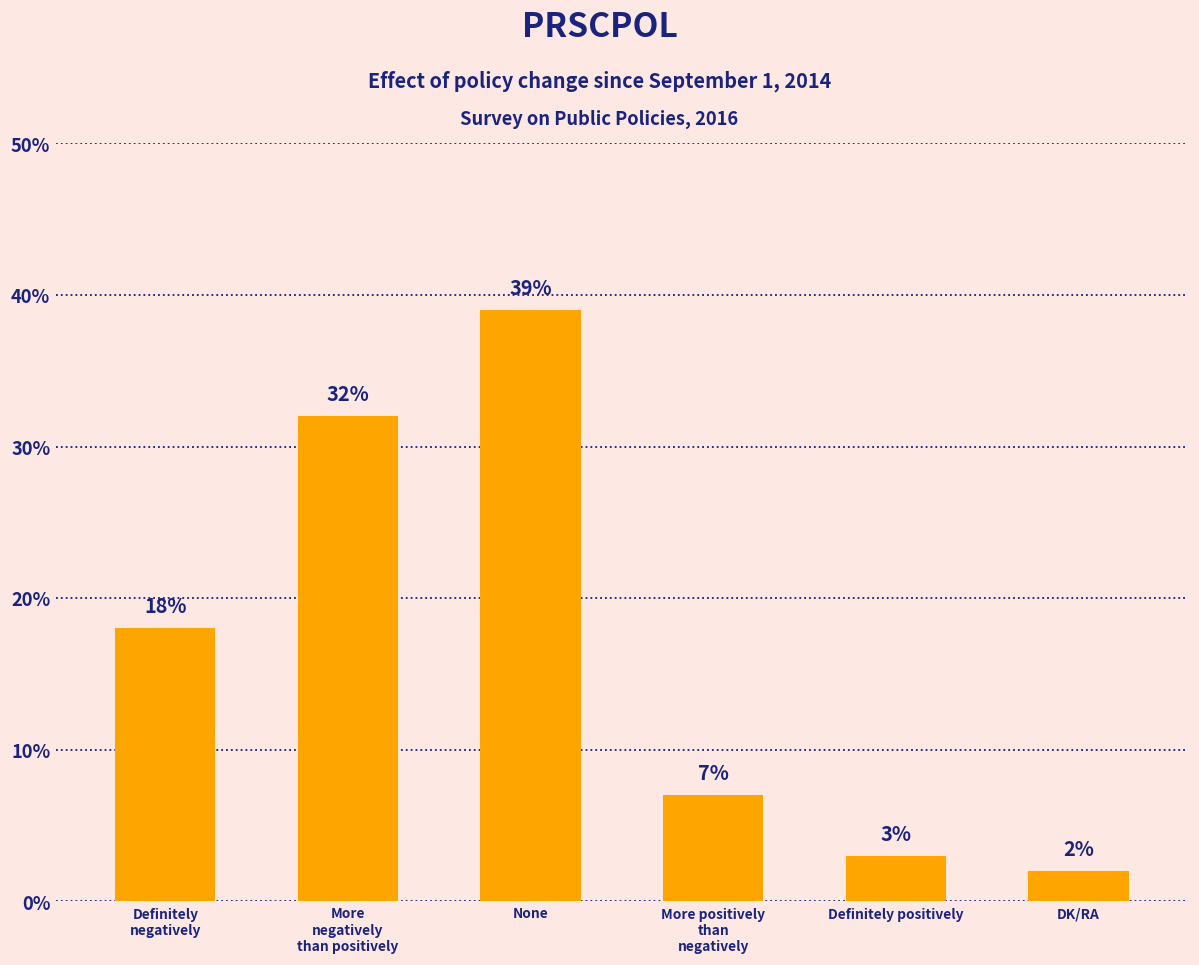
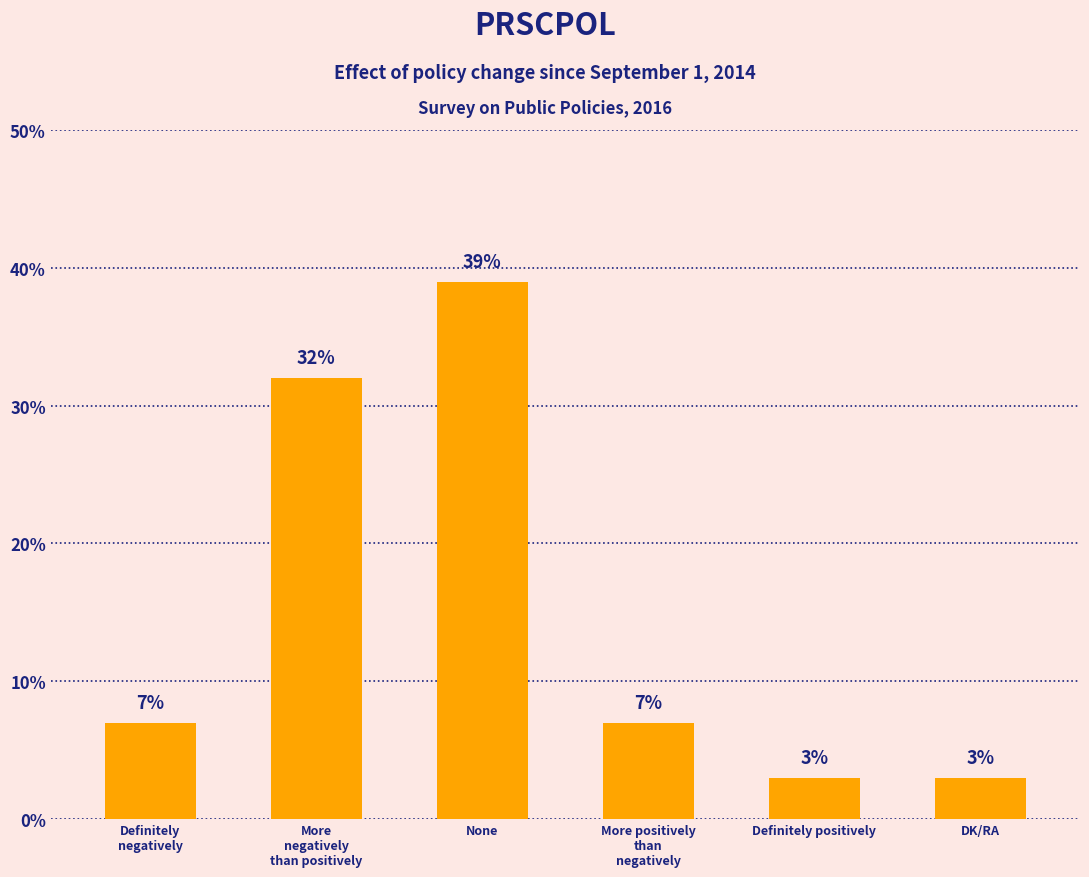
  {
-   "Definitely negatively": "18%",
+   "Definitely negatively": "7%",
    "More negatively than positively": "32%",
    "None": "39%",
    "More positively than negatively": "7%",
    "Definitely positively": "3%",
-   "DK/RA": "2%"
+   "DK/RA": "3%"
  }
